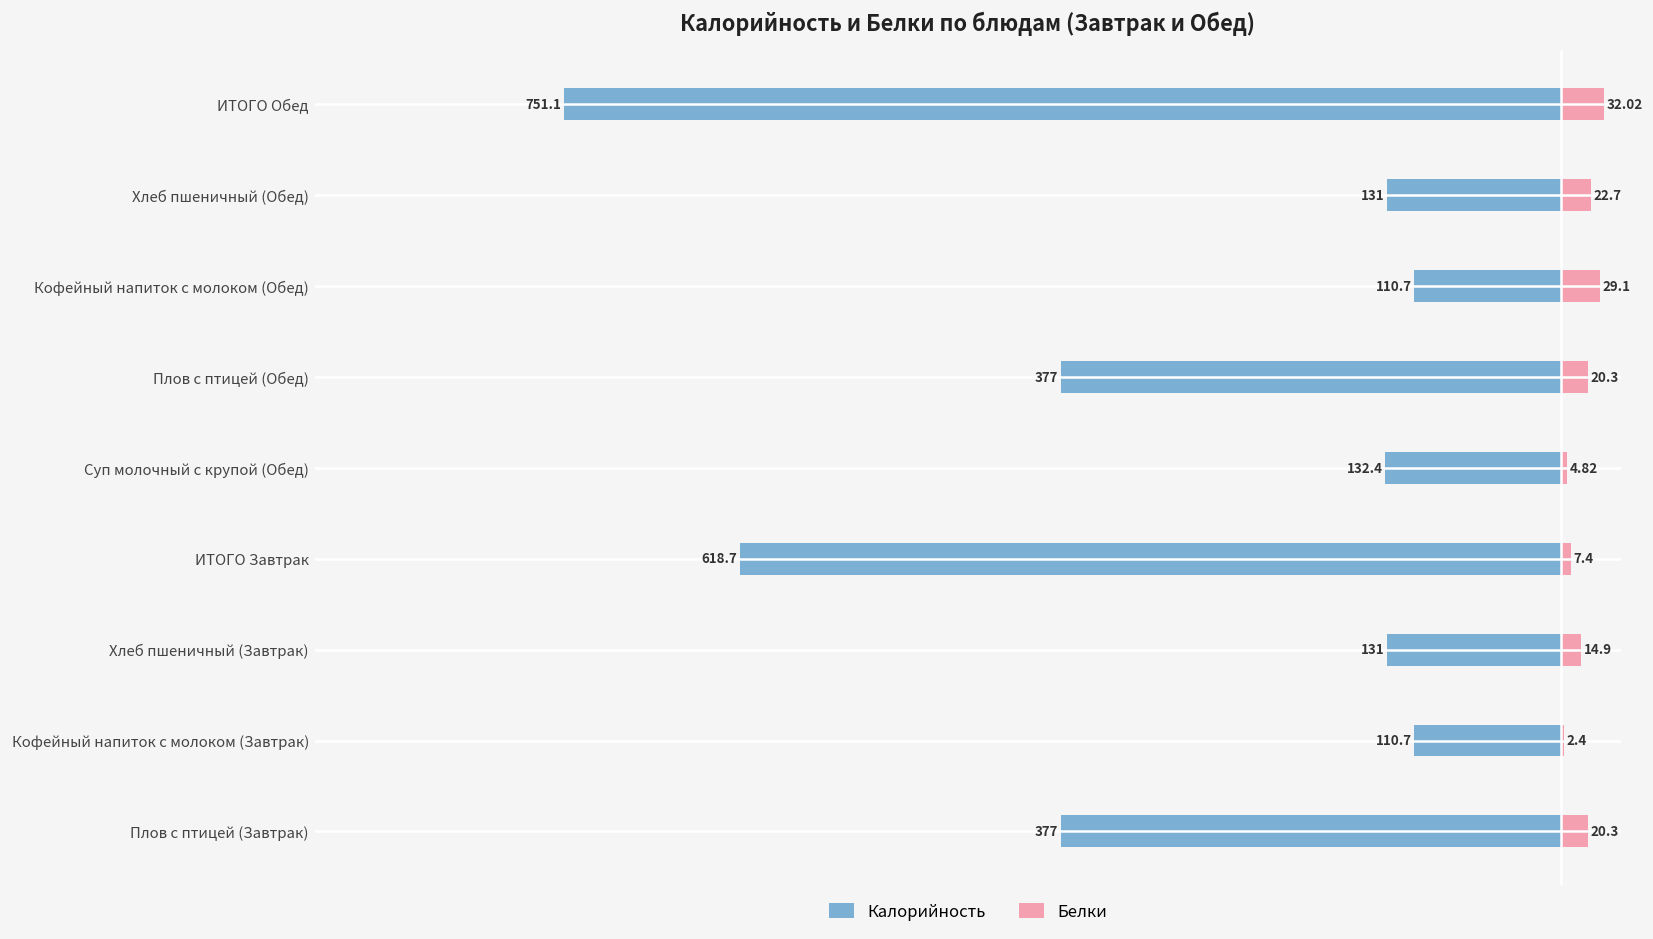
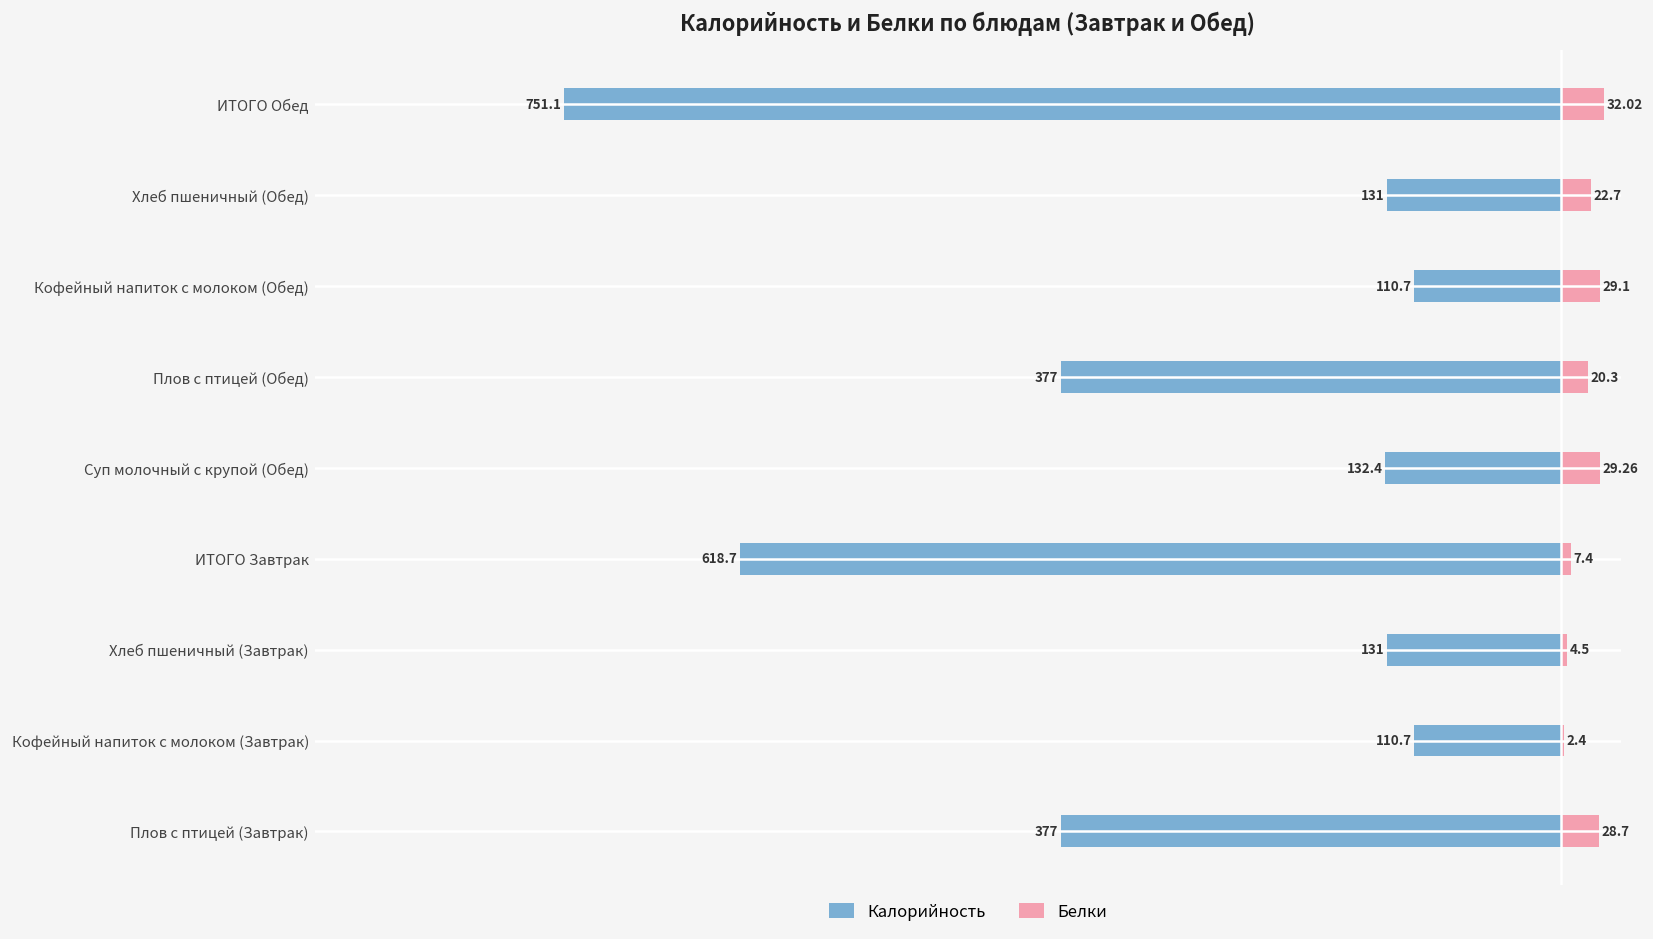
  {
    "Белки": {
      "ИТОГО Обед": 32.02,
      "Хлеб пшеничный (Обед)": 22.7,
      "Кофейный напиток с молоком (Обед)": 29.1,
      "Плов с птицей (Обед)": 20.3,
-     "Суп молочный с крупой (Обед)": 4.82,
+     "Суп молочный с крупой (Обед)": 29.26,
      "ИТОГО Завтрак": 7.4,
-     "Хлеб пшеничный (Завтрак)": 14.9,
+     "Хлеб пшеничный (Завтрак)": 4.5,
      "Кофейный напиток с молоком (Завтрак)": 2.4,
-     "Плов с птицей (Завтрак)": 20.3
+     "Плов с птицей (Завтрак)": 28.7
    }
  }
